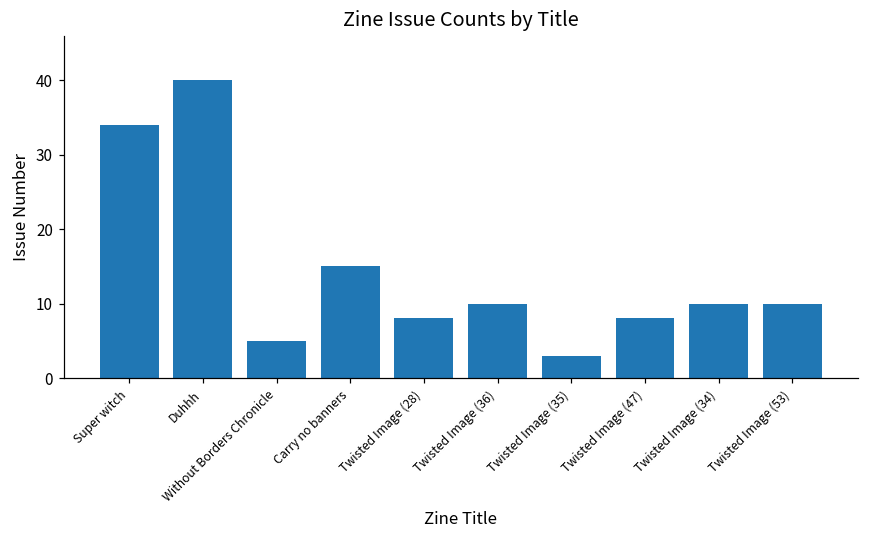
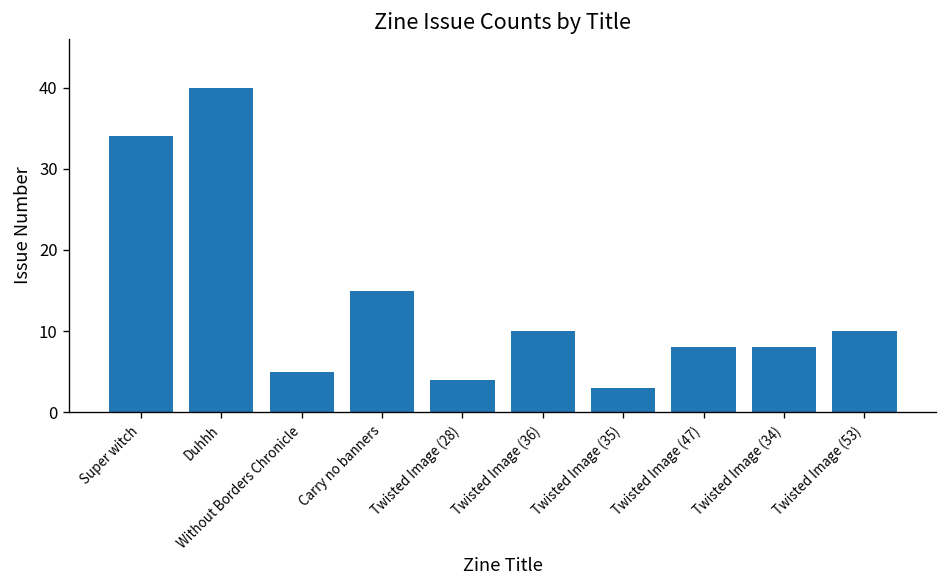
  {
    "Super witch": 34,
    "Duhhh": 40,
    "Without Borders Chronicle": 5,
    "Carry no banners": 15,
-   "Twisted Image (28)": 8,
+   "Twisted Image (28)": 4,
    "Twisted Image (36)": 10,
    "Twisted Image (35)": 3,
    "Twisted Image (47)": 8,
-   "Twisted Image (34)": 10,
+   "Twisted Image (34)": 8,
    "Twisted Image (53)": 10
  }
